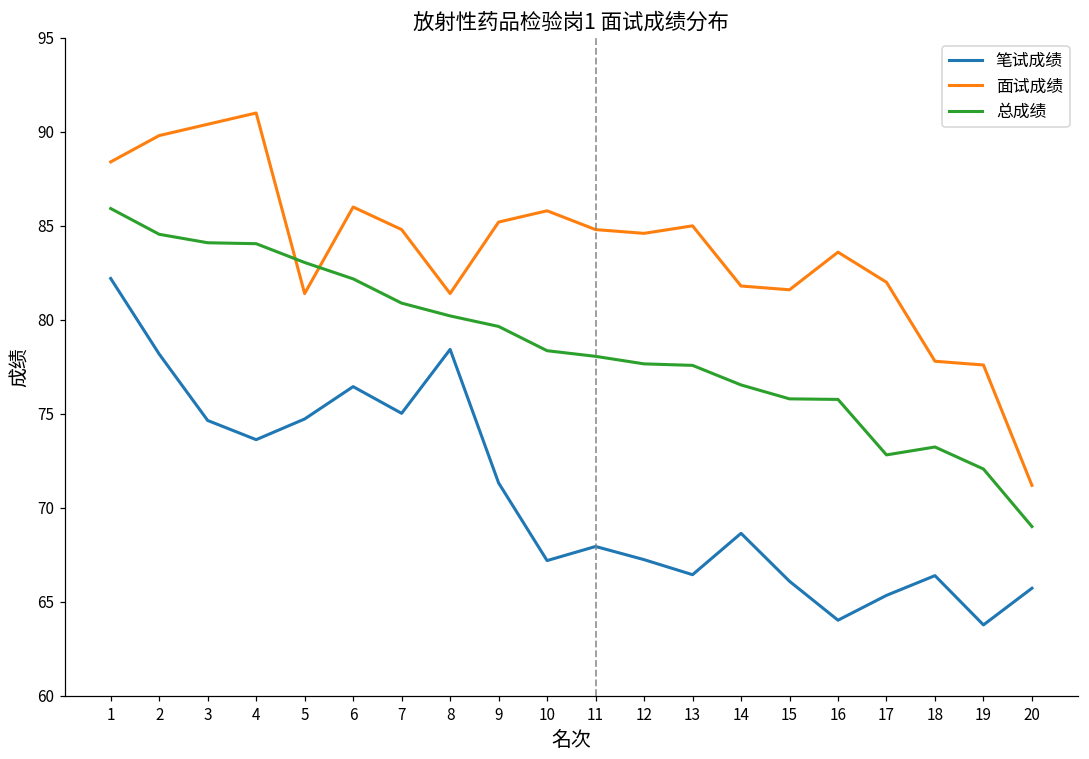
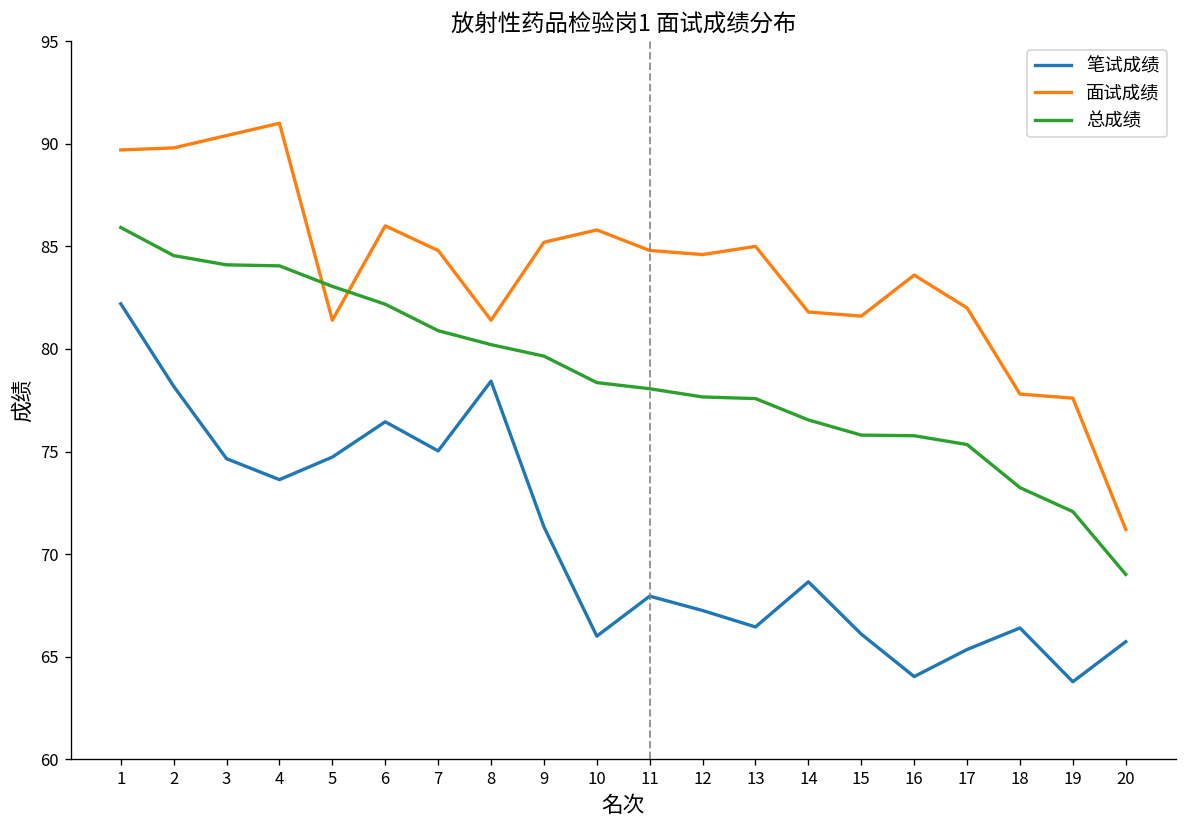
  {
    "笔试成绩": {
      "1": 82.2,
      "2": 78.2,
      "3": 74.7,
      "4": 73.6,
      "5": 74.7,
      "6": 76.5,
      "7": 75.0,
      "8": 78.4,
      "9": 71.3,
-     "10": 67.2,
+     "10": 66.0,
      "11": 68.0,
      "12": 67.3,
      "13": 66.5,
      "14": 68.7,
      "15": 66.1,
      "16": 64.0,
      "17": 65.4,
      "18": 66.4,
      "19": 63.8,
      "20": 65.7
    },
    "面试成绩": {
-     "1": 88.4,
+     "1": 89.7,
      "2": 89.8,
      "3": 90.4,
      "4": 91.0,
      "5": 81.4,
      "6": 86.0,
      "7": 84.8,
      "8": 81.4,
      "9": 85.2,
      "10": 85.8,
      "11": 84.8,
      "12": 84.6,
      "13": 85.0,
      "14": 81.8,
      "15": 81.6,
      "16": 83.6,
      "17": 82.0,
      "18": 77.8,
      "19": 77.6,
      "20": 71.2
    },
    "总成绩": {
      "1": 85.9,
      "2": 84.6,
      "3": 84.1,
      "4": 84.1,
      "5": 83.1,
      "6": 82.2,
      "7": 80.9,
      "8": 80.2,
      "9": 79.7,
      "10": 78.4,
      "11": 78.1,
      "12": 77.7,
      "13": 77.6,
      "14": 76.5,
      "15": 75.8,
      "16": 75.8,
-     "17": 72.8,
+     "17": 75.3,
      "18": 73.2,
      "19": 72.1,
      "20": 69.0
    }
  }
